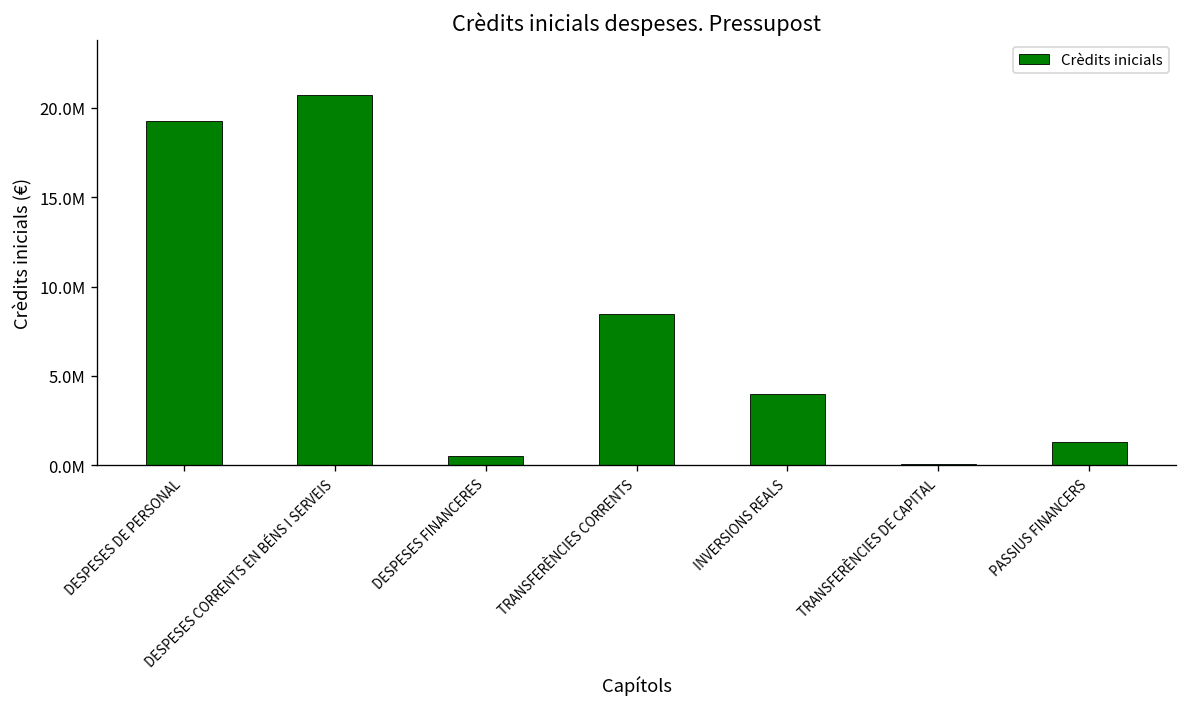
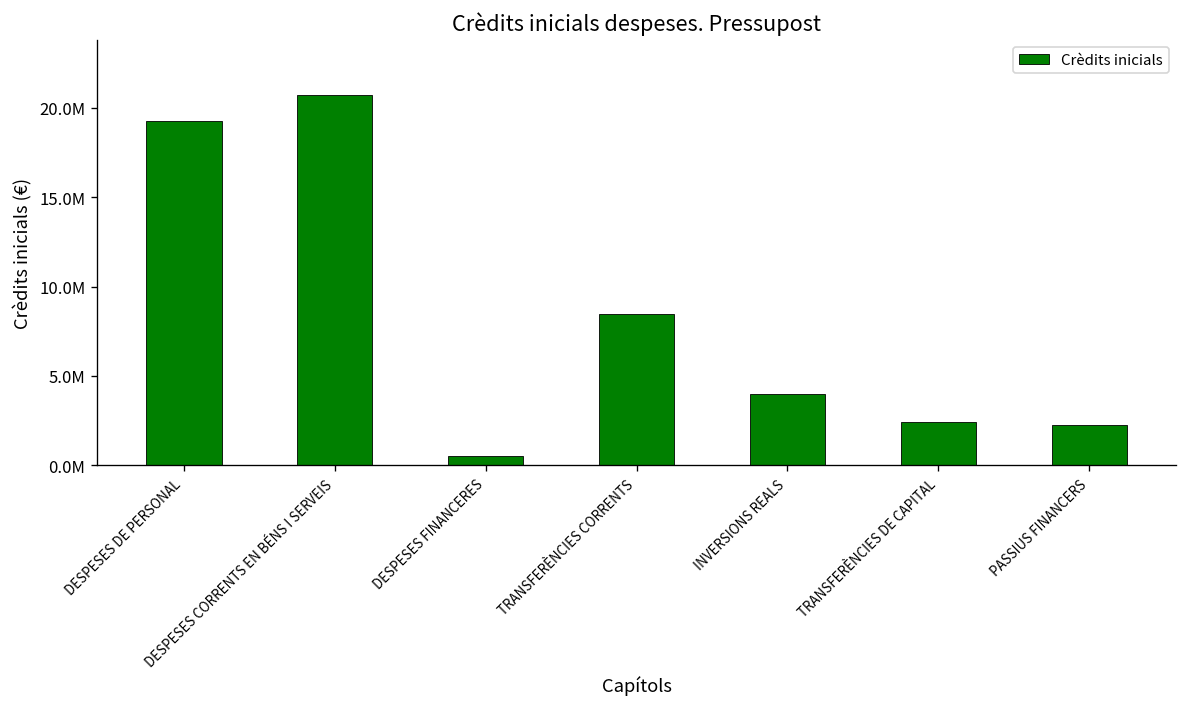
  {
    "DESPESES DE PERSONAL": 19200000,
    "DESPESES CORRENTS EN BÉNS I SERVEIS": 20700000,
    "DESPESES FINANCERES": 500000,
    "TRANSFERÈNCIES CORRENTS": 8500000,
    "INVERSIONS REALS": 4000000,
-   "TRANSFERÈNCIES DE CAPITAL": 100000,
-   "PASSIUS FINANCERS": 1300000
+   "TRANSFERÈNCIES DE CAPITAL": 2400000,
+   "PASSIUS FINANCERS": 2300000
  }
